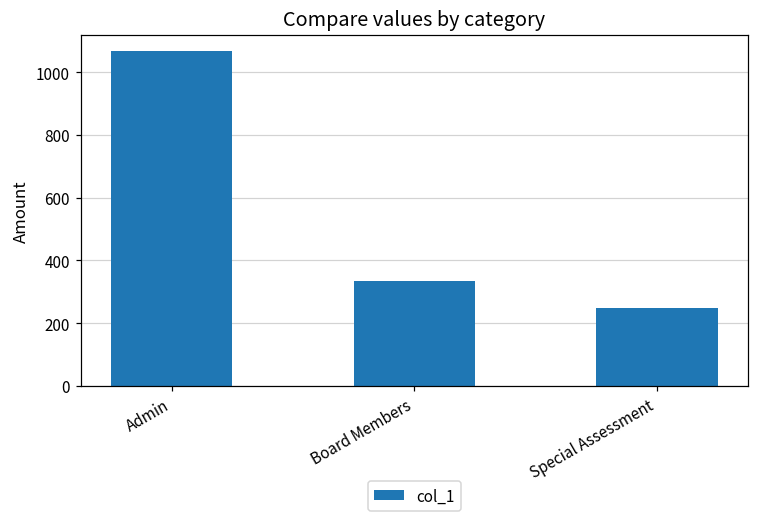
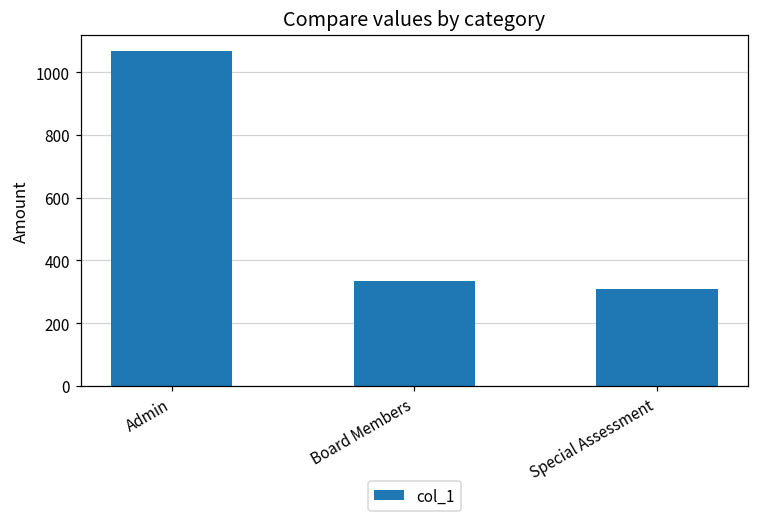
  {
    "Admin": 1070,
    "Board Members": 330,
-   "Special Assessment": 250
+   "Special Assessment": 310
  }
